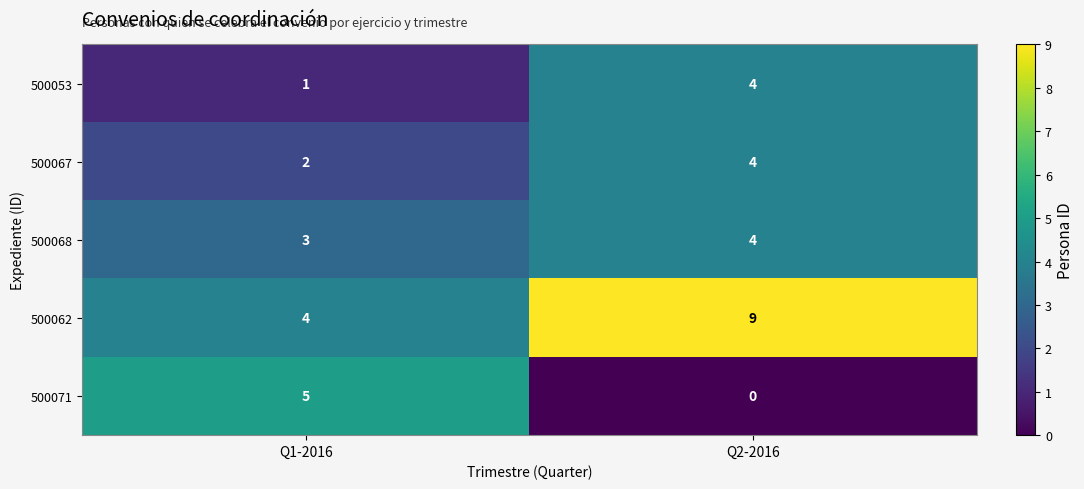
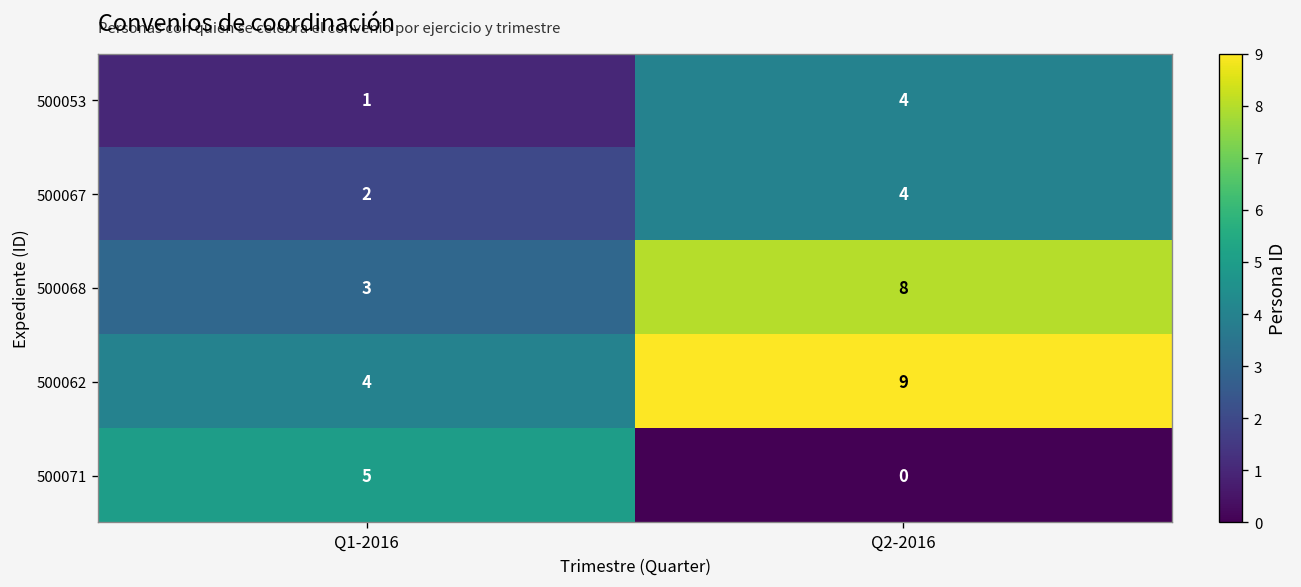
  {
    "500053": {
      "Q1-2016": 1,
      "Q2-2016": 4
    },
    "500067": {
      "Q1-2016": 2,
      "Q2-2016": 4
    },
    "500068": {
      "Q1-2016": 3,
-     "Q2-2016": 4
+     "Q2-2016": 8
    },
    "500062": {
      "Q1-2016": 4,
      "Q2-2016": 9
    },
    "500071": {
      "Q1-2016": 5,
      "Q2-2016": 0
    }
  }
